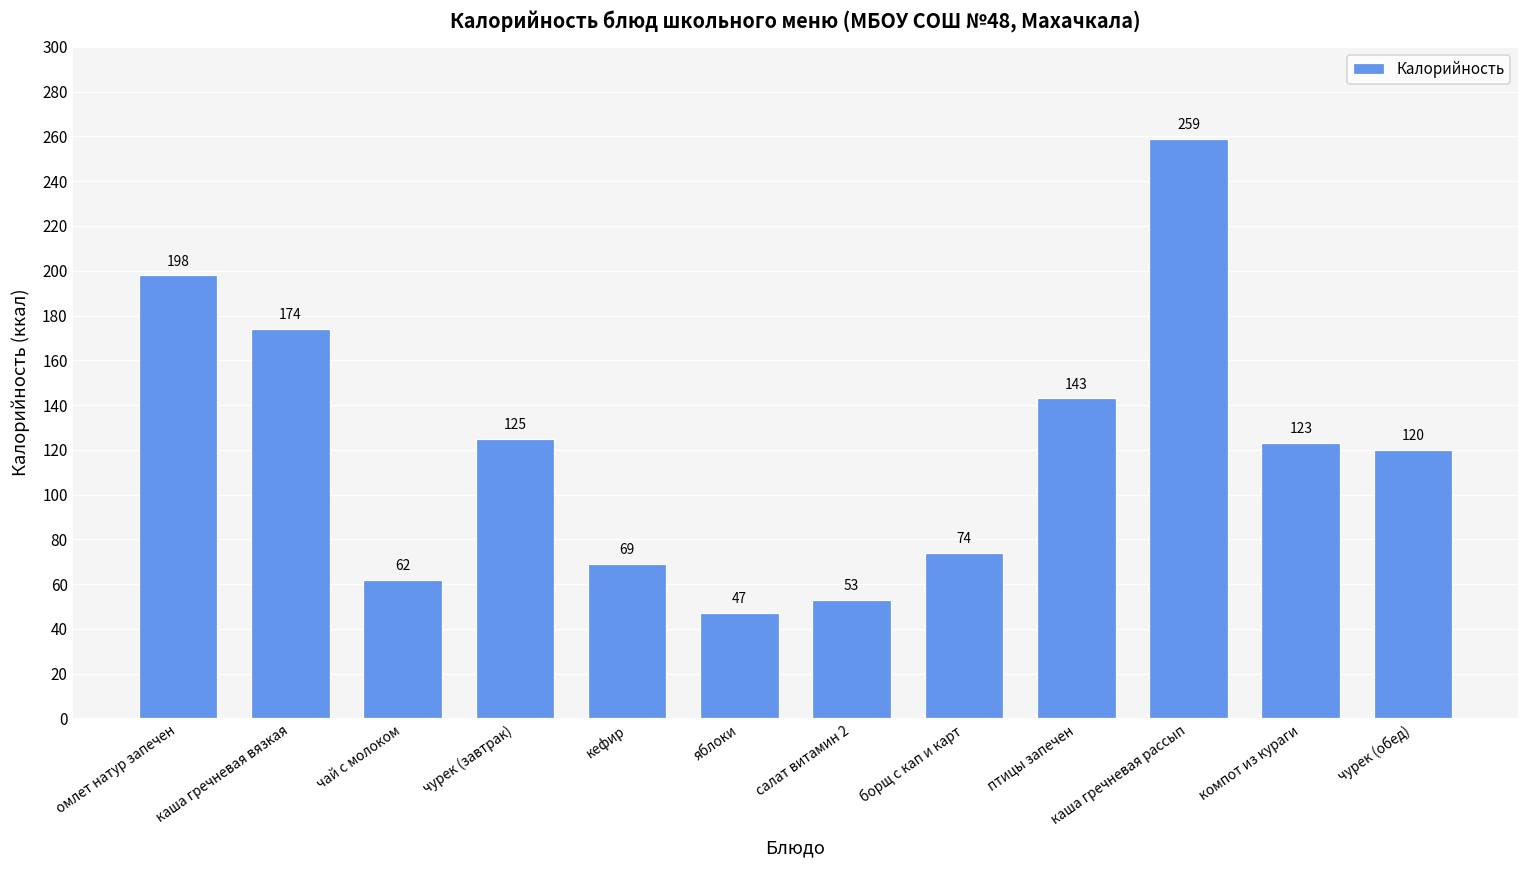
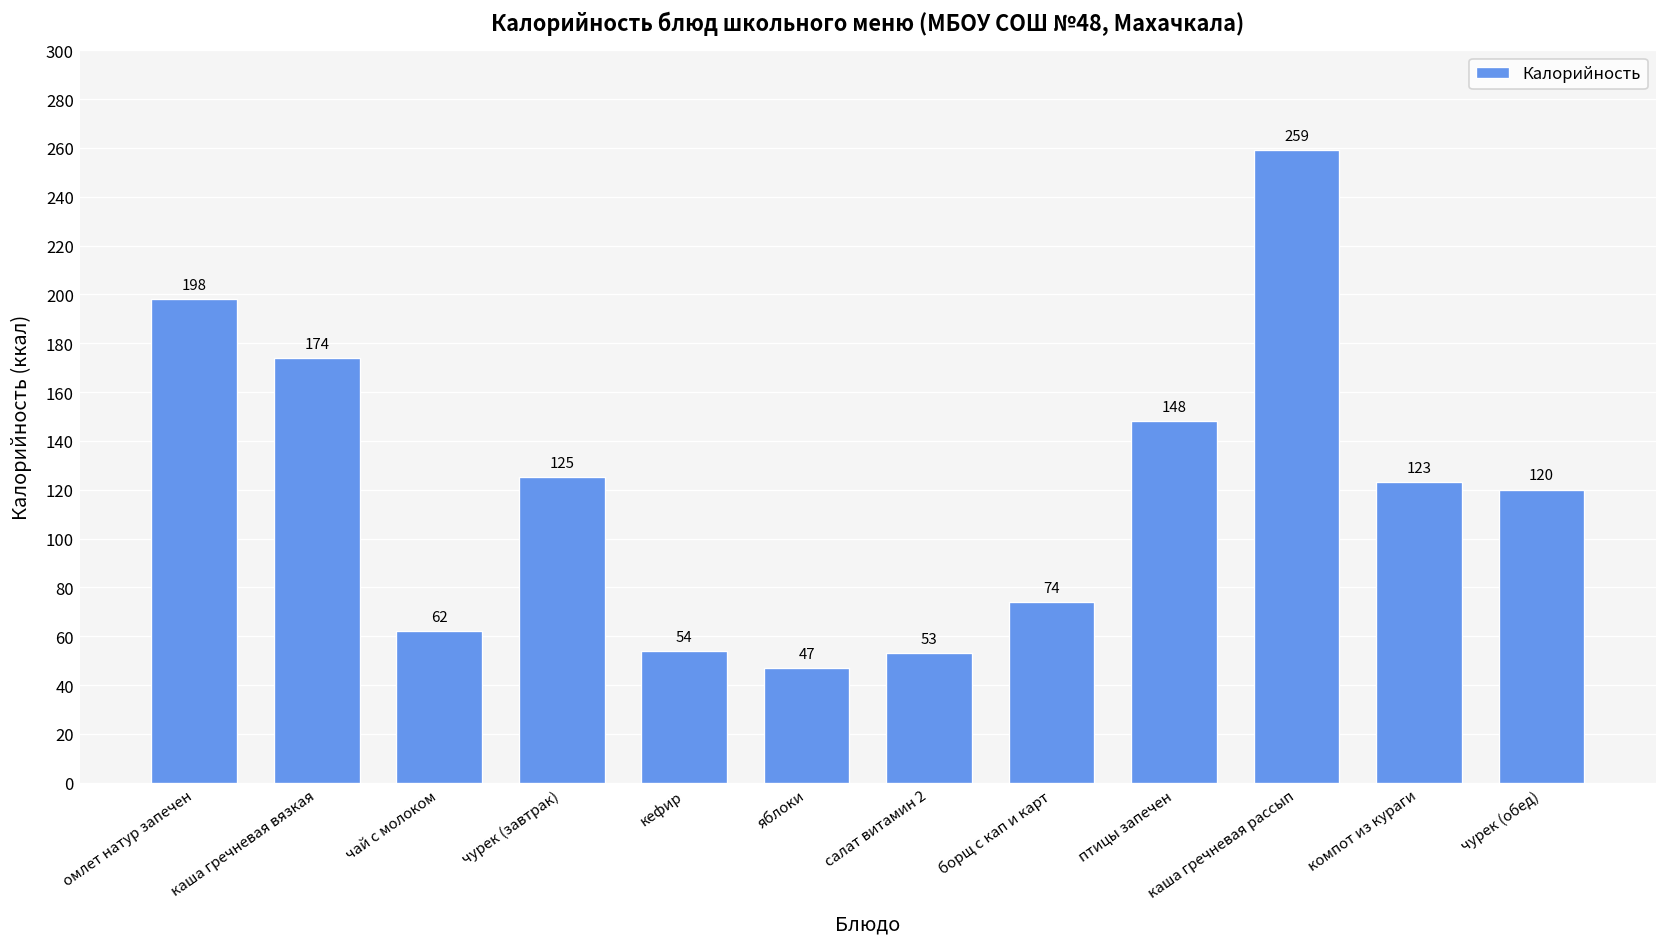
  {
    "омлет натур запечен": 198,
    "каша гречневая вязкая": 174,
    "чай с молоком": 62,
    "чурек (завтрак)": 125,
-   "кефир": 69,
+   "кефир": 54,
    "яблоки": 47,
    "салат витамин 2": 53,
    "борщ с кап и карт": 74,
-   "птицы запечен": 143,
+   "птицы запечен": 148,
    "каша гречневая рассып": 259,
    "компот из кураги": 123,
    "чурек (обед)": 120
  }
